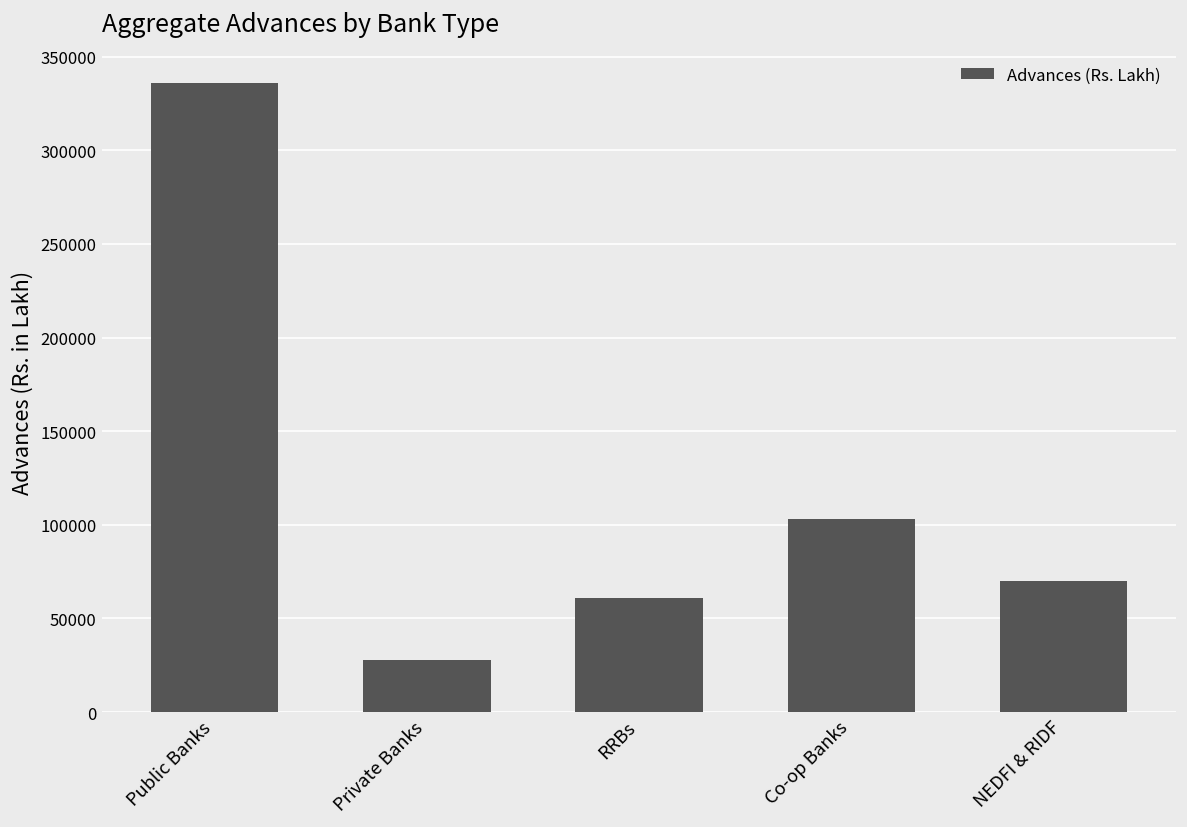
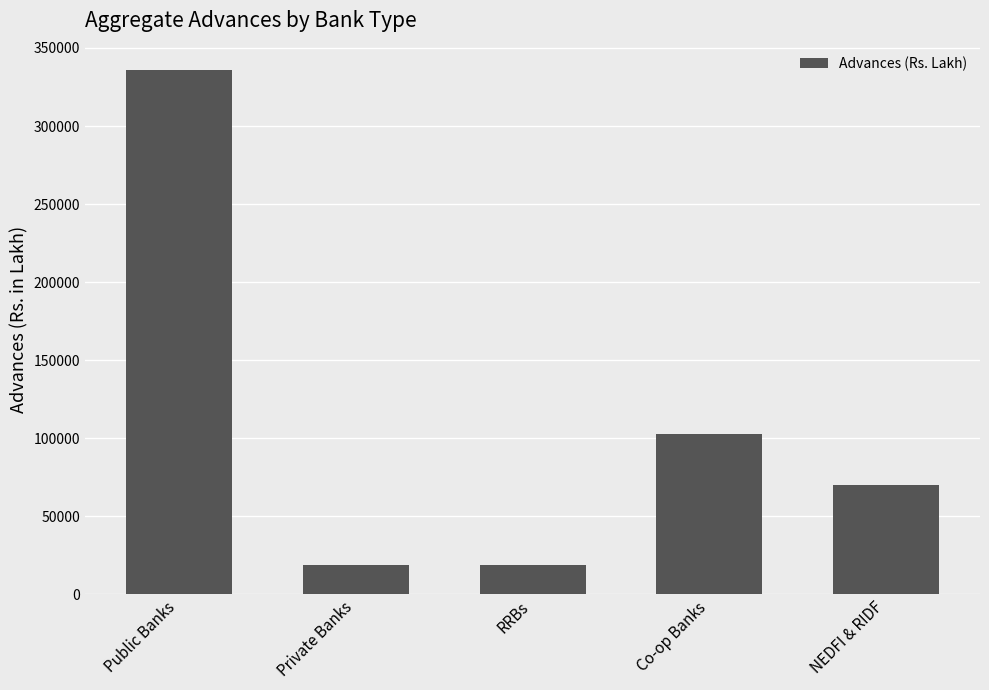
  {
    "Public Banks": 336000,
-   "Private Banks": 28000,
-   "RRBs": 61000,
+   "Private Banks": 19000,
+   "RRBs": 19000,
    "Co-op Banks": 103000,
    "NEDFI & RIDF": 70000
  }
